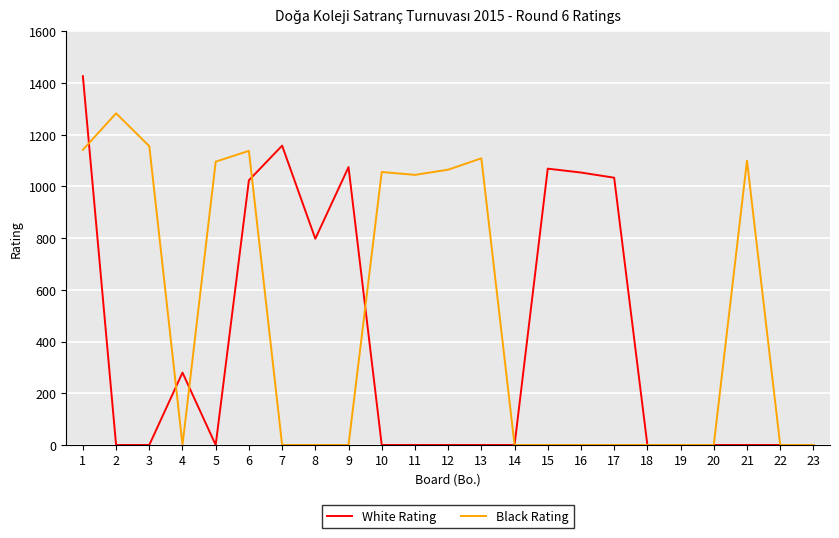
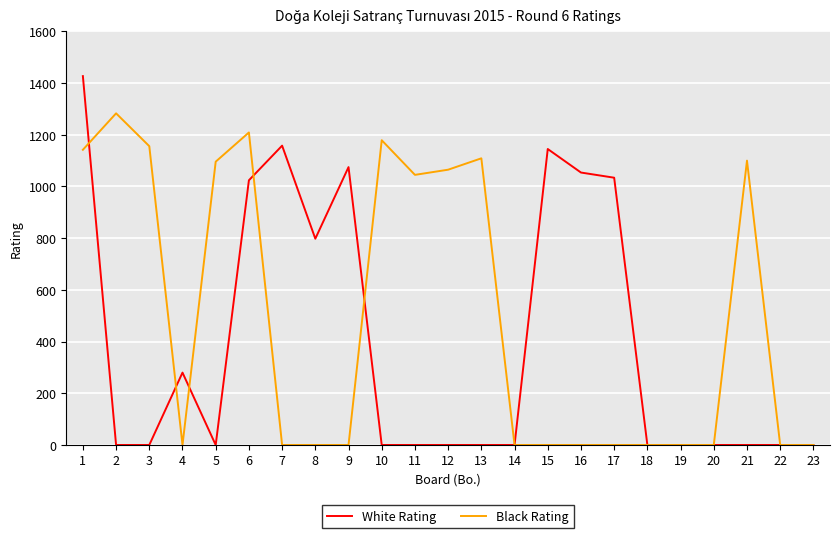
  {
    "White Rating": {
      "1": 1430,
      "2": 0,
      "3": 0,
      "4": 280,
      "5": 0,
      "6": 1020,
      "7": 1160,
      "8": 800,
      "9": 1080,
      "10": 0,
      "11": 0,
      "12": 0,
      "13": 0,
-     "15": 1070,
+     "15": 1150,
      "16": 1050,
      "17": 1030,
      "21": 0
    },
    "Black Rating": {
      "1": 1140,
      "2": 1280,
      "3": 1160,
      "4": 0,
      "5": 1100,
-     "6": 1140,
+     "6": 1210,
      "7": 0,
      "8": 0,
      "9": 0,
-     "10": 1060,
+     "10": 1180,
      "11": 1050,
      "12": 1070,
      "13": 1110,
      "15": 0,
      "16": 0,
      "17": 0,
      "21": 1100
    }
  }
